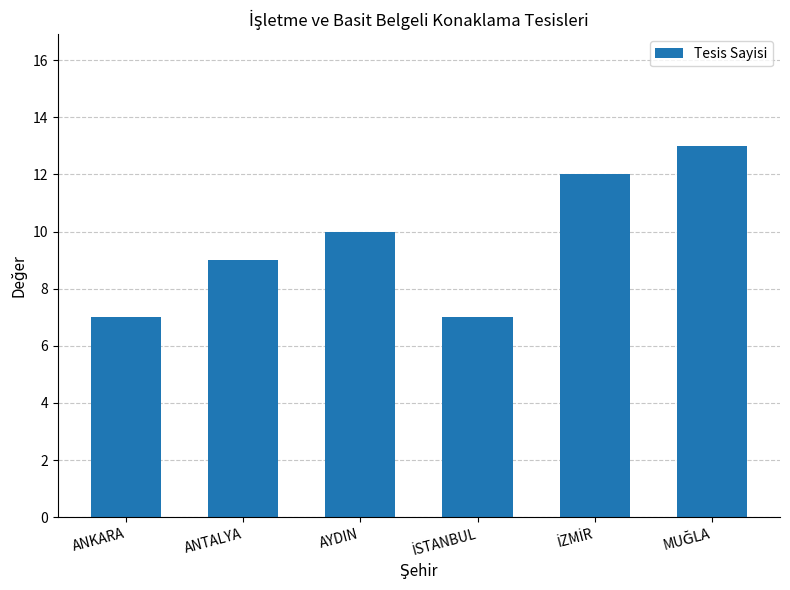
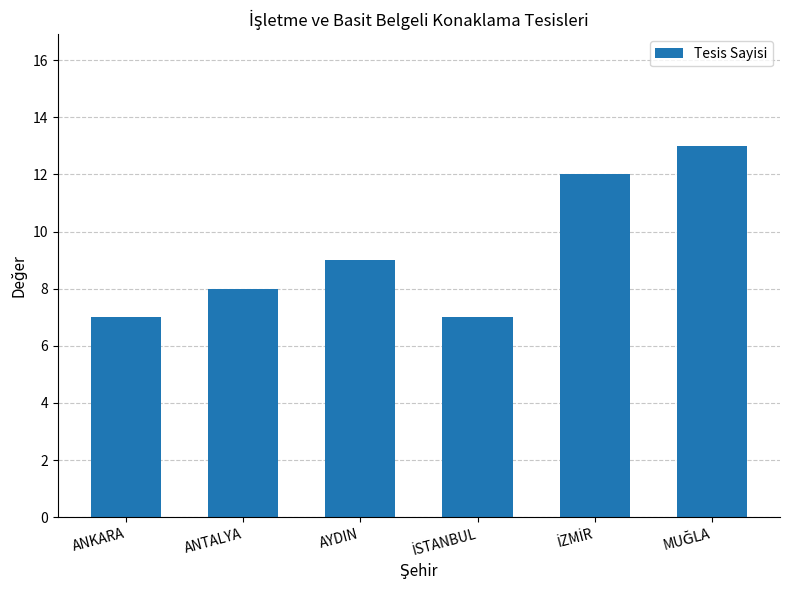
  {
    "ANKARA": 7,
-   "ANTALYA": 9,
-   "AYDIN": 10,
+   "ANTALYA": 8,
+   "AYDIN": 9,
    "İSTANBUL": 7,
    "İZMİR": 12,
    "MUĞLA": 13
  }
